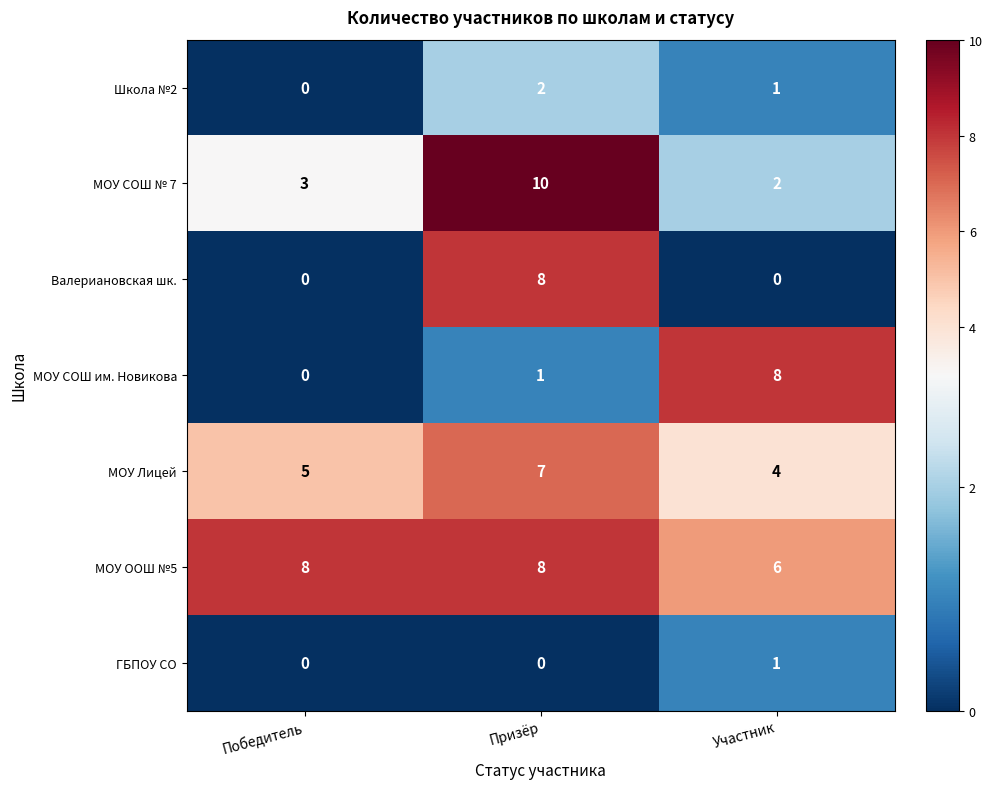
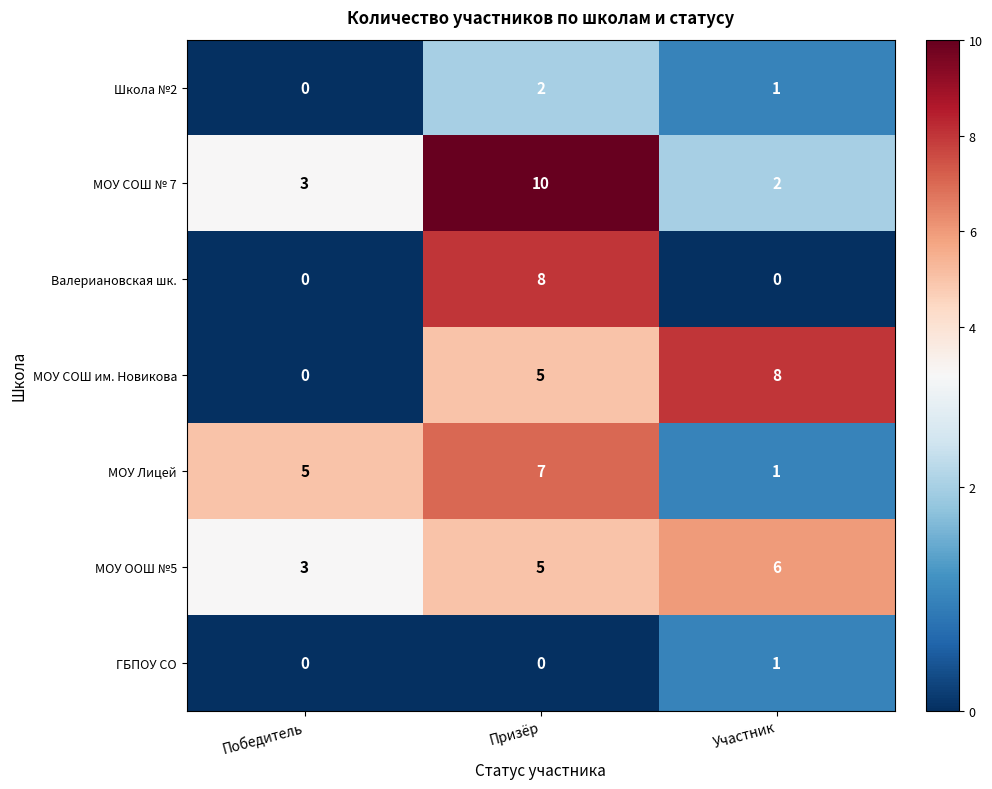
  {
    "Школа №2": {
      "Победитель": 0,
      "Призёр": 2,
      "Участник": 1
    },
    "МОУ СОШ № 7": {
      "Победитель": 3,
      "Призёр": 10,
      "Участник": 2
    },
    "Валериановская шк.": {
      "Победитель": 0,
      "Призёр": 8,
      "Участник": 0
    },
    "МОУ СОШ им. Новикова": {
      "Победитель": 0,
-     "Призёр": 1,
+     "Призёр": 5,
      "Участник": 8
    },
    "МОУ Лицей": {
      "Победитель": 5,
      "Призёр": 7,
-     "Участник": 4
+     "Участник": 1
    },
    "МОУ ООШ №5": {
-     "Победитель": 8,
-     "Призёр": 8,
+     "Победитель": 3,
+     "Призёр": 5,
      "Участник": 6
    },
    "ГБПОУ СО": {
      "Победитель": 0,
      "Призёр": 0,
      "Участник": 1
    }
  }
